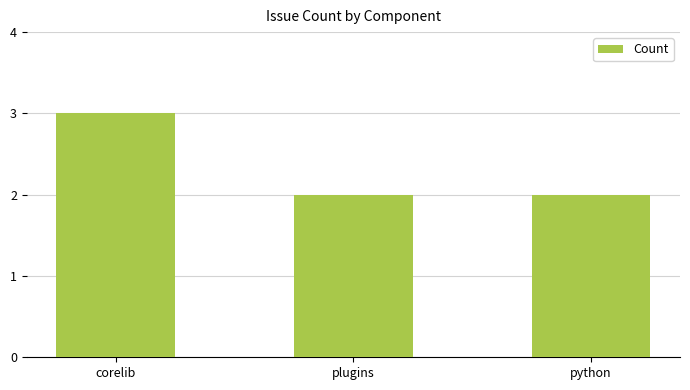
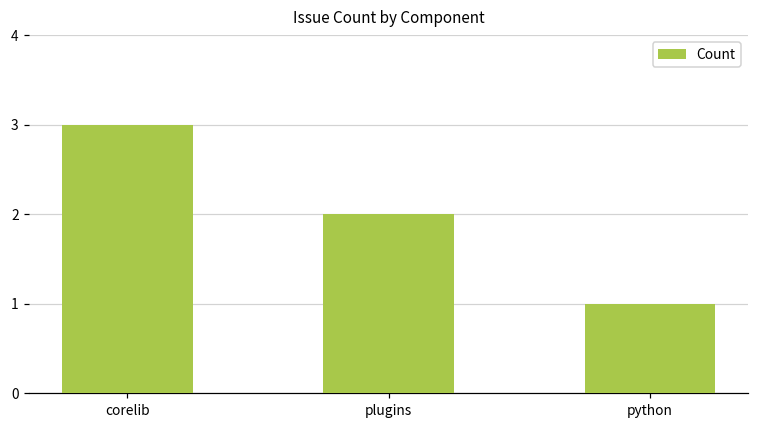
  {
    "corelib": 3,
    "plugins": 2,
-   "python": 2
+   "python": 1
  }
